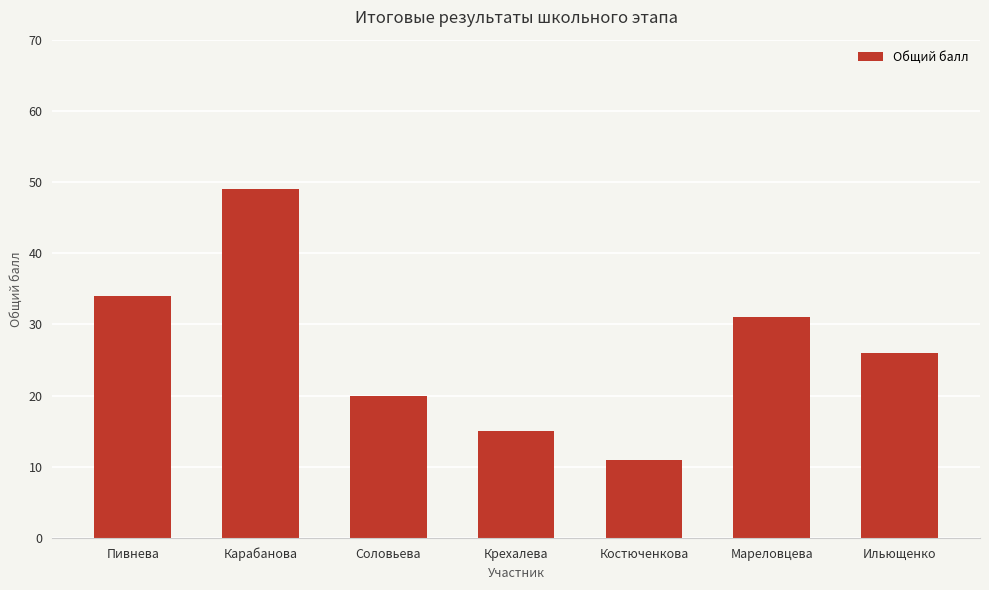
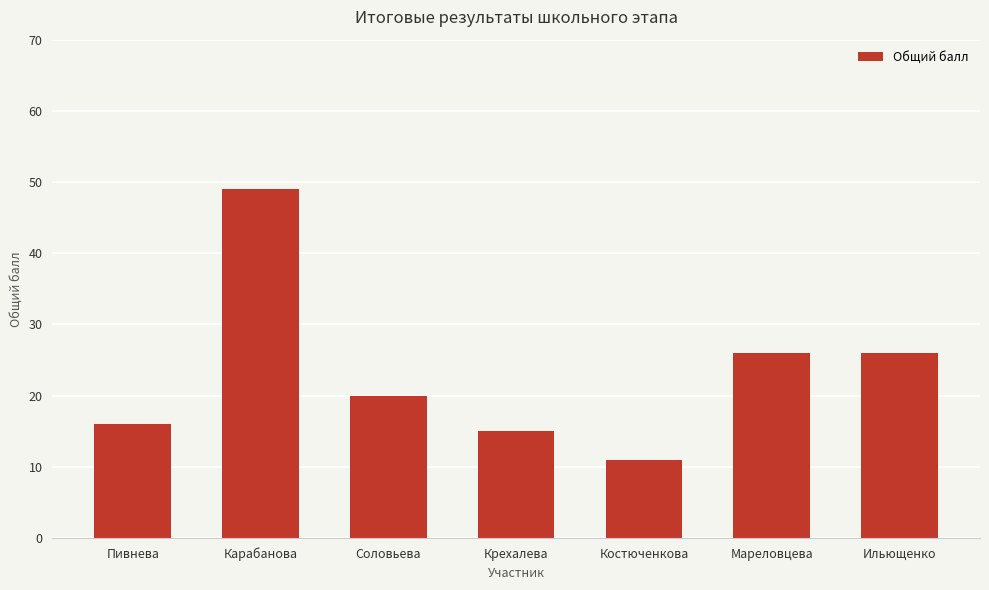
  {
-   "Пивнева": 34,
+   "Пивнева": 16,
    "Карабанова": 49,
    "Соловьева": 20,
    "Крехалева": 15,
    "Костюченкова": 11,
-   "Мареловцева": 31,
+   "Мареловцева": 26,
    "Ильющенко": 26
  }
